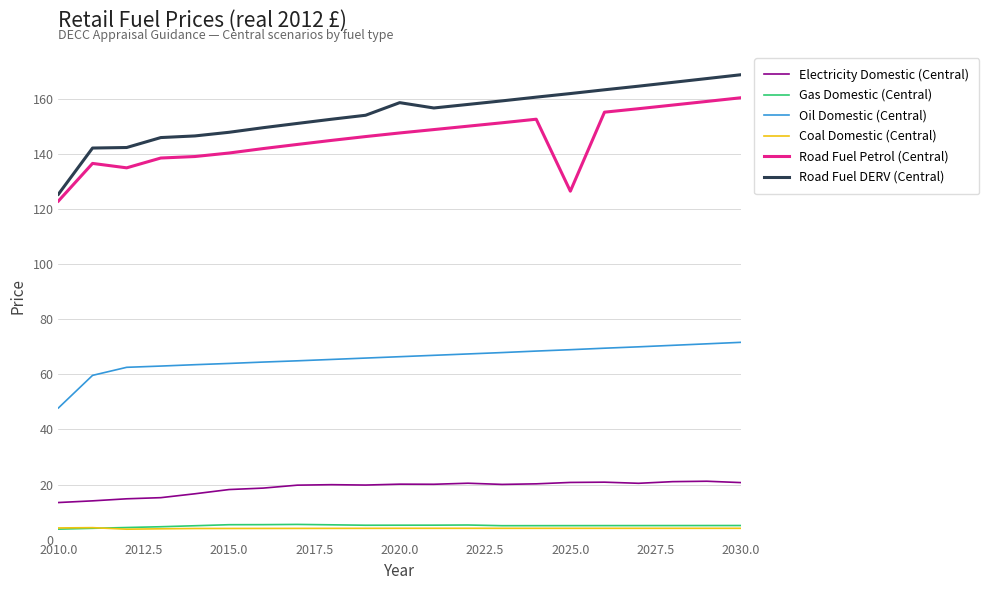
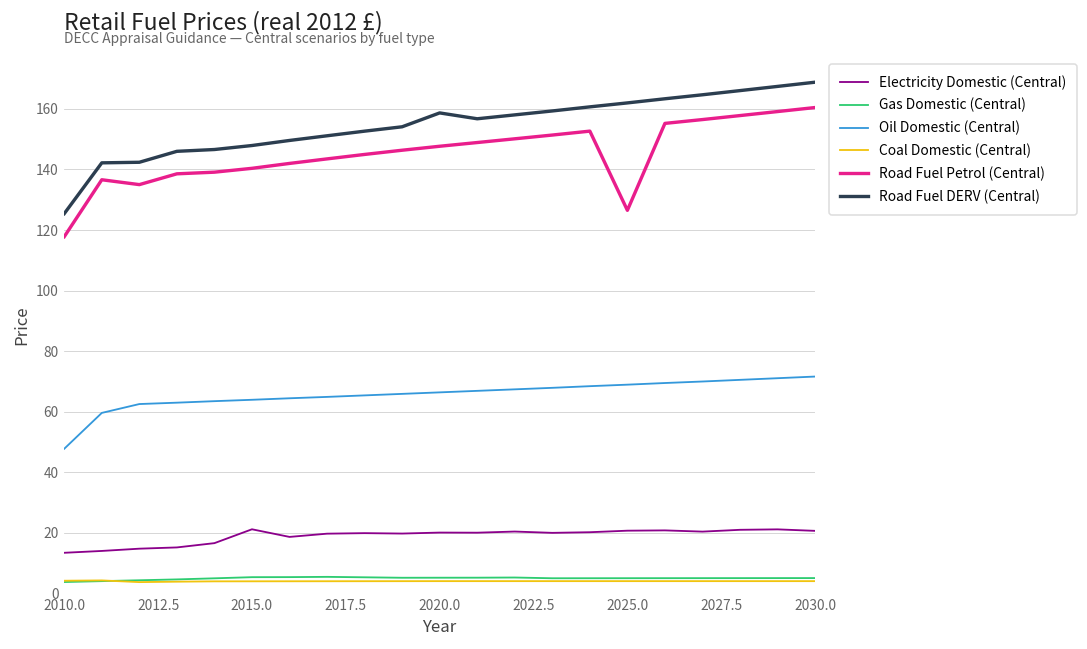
  {
    "Electricity Domestic (Central)": {
      "2010.0": 13,
-     "2015.0": 18,
+     "2015.0": 21,
      "2020.0": 20,
      "2025.0": 21,
      "2030.0": 21
    },
    "Gas Domestic (Central)": {
      "2015.0": 5,
      "2020.0": 5,
      "2025.0": 5,
      "2030.0": 5
    },
    "Oil Domestic (Central)": {
      "2010.0": 48,
      "2015.0": 64,
      "2020.0": 66,
      "2025.0": 69,
      "2030.0": 72
    },
    "Coal Domestic (Central)": {
      "2015.0": 4,
      "2020.0": 4,
      "2025.0": 4,
      "2030.0": 4
    },
    "Road Fuel Petrol (Central)": {
-     "2010.0": 123,
+     "2010.0": 118,
      "2015.0": 140,
      "2020.0": 148,
      "2025.0": 127,
      "2030.0": 160
    },
    "Road Fuel DERV (Central)": {
      "2010.0": 125,
      "2015.0": 148,
      "2020.0": 159,
      "2025.0": 162,
      "2030.0": 169
    }
  }
